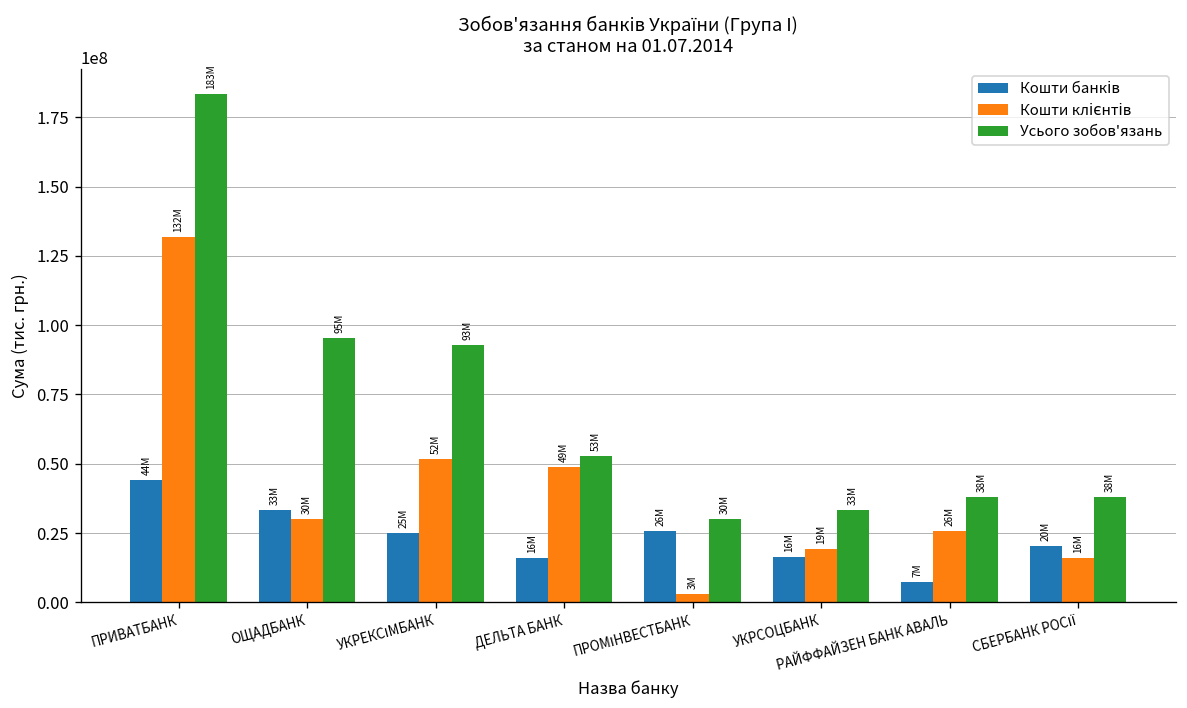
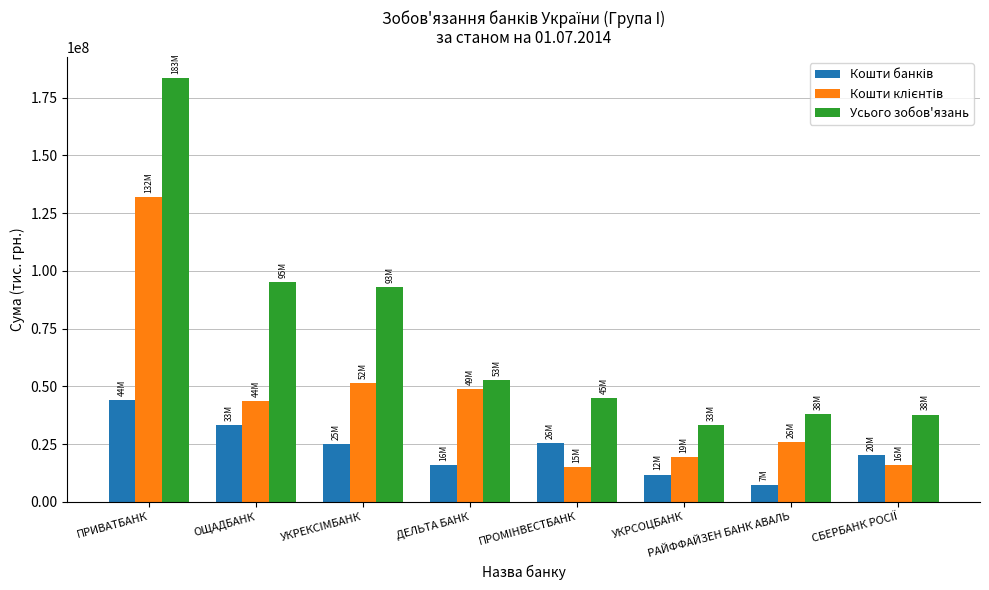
  {
    "Кошти банків": {
      "ПРИВАТБАНК": "44M",
      "ОЩАДБАНК": "33M",
      "УКРЕКСІМБАНК": "25M",
      "ДЕЛЬТА БАНК": "16M",
      "ПРОМІНВЕСТБАНК": "26M",
-     "УКРСОЦБАНК": "16M",
+     "УКРСОЦБАНК": "12M",
      "РАЙФФАЙЗЕН БАНК АВАЛЬ": "7M",
      "СБЕРБАНК РОСІЇ": "20M"
    },
    "Кошти клієнтів": {
      "ПРИВАТБАНК": "132M",
-     "ОЩАДБАНК": "30M",
+     "ОЩАДБАНК": "44M",
      "УКРЕКСІМБАНК": "52M",
      "ДЕЛЬТА БАНК": "49M",
-     "ПРОМІНВЕСТБАНК": "3M",
+     "ПРОМІНВЕСТБАНК": "15M",
      "УКРСОЦБАНК": "19M",
      "РАЙФФАЙЗЕН БАНК АВАЛЬ": "26M",
      "СБЕРБАНК РОСІЇ": "16M"
    },
    "Усього зобов'язань": {
      "ПРИВАТБАНК": "183M",
      "ОЩАДБАНК": "95M",
      "УКРЕКСІМБАНК": "93M",
      "ДЕЛЬТА БАНК": "53M",
-     "ПРОМІНВЕСТБАНК": "30M",
+     "ПРОМІНВЕСТБАНК": "45M",
      "УКРСОЦБАНК": "33M",
      "РАЙФФАЙЗЕН БАНК АВАЛЬ": "38M",
      "СБЕРБАНК РОСІЇ": "38M"
    }
  }
